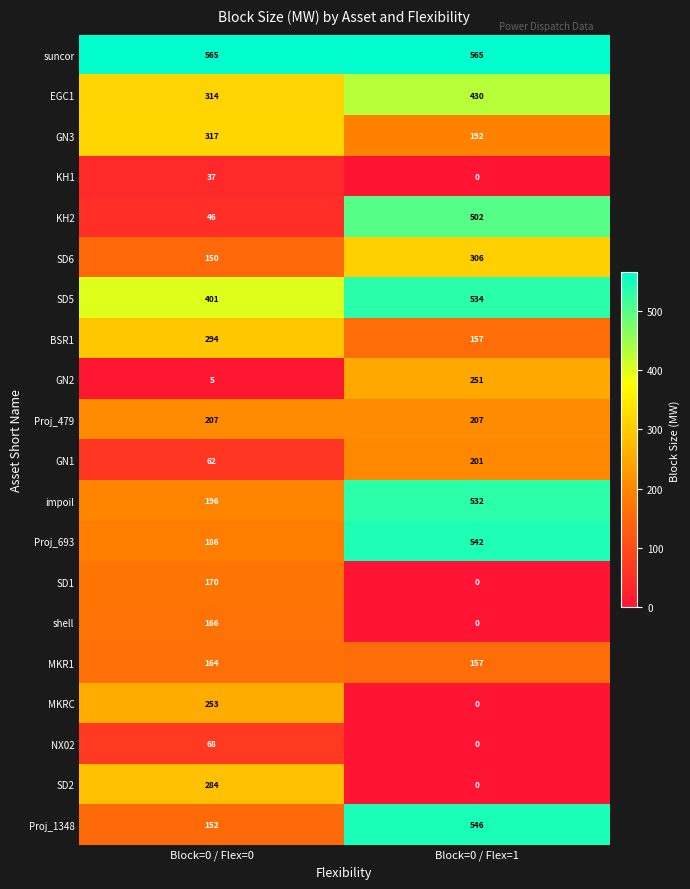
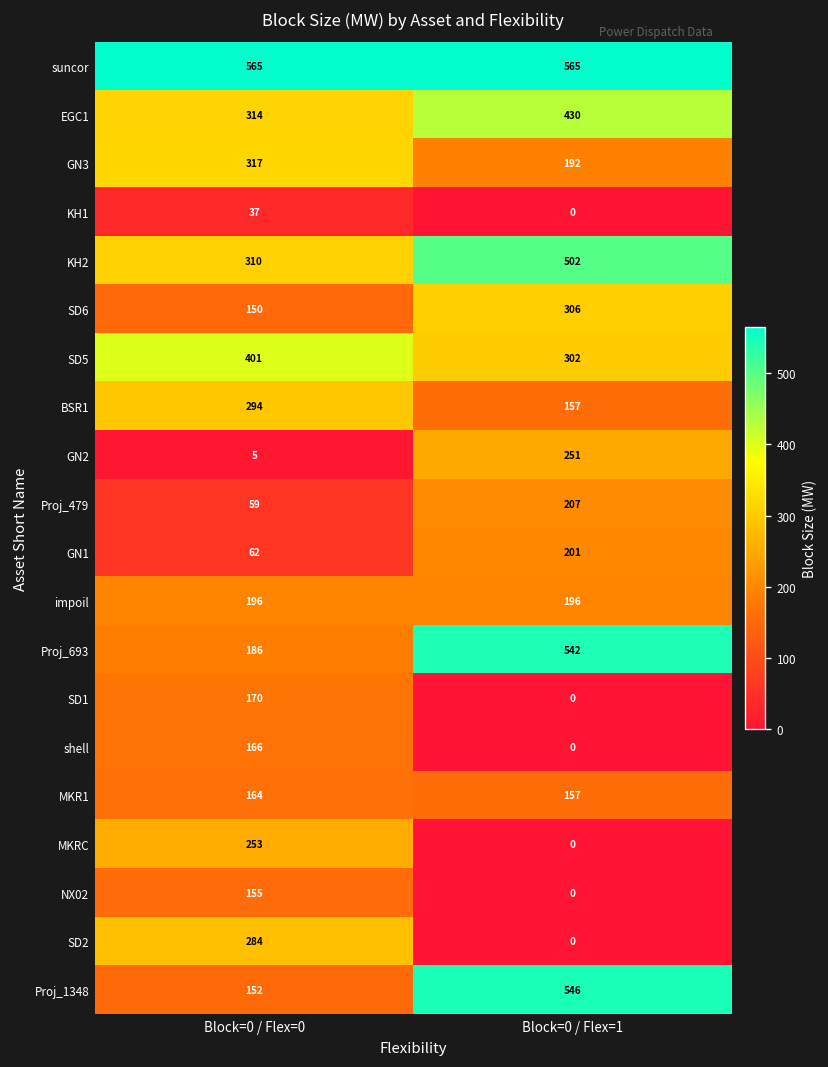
  {
    "suncor": {
      "Block=0 / Flex=0": 565,
      "Block=0 / Flex=1": 565
    },
    "EGC1": {
      "Block=0 / Flex=0": 314,
      "Block=0 / Flex=1": 430
    },
    "GN3": {
      "Block=0 / Flex=0": 317,
      "Block=0 / Flex=1": 192
    },
    "KH1": {
      "Block=0 / Flex=0": 37,
      "Block=0 / Flex=1": 0
    },
    "KH2": {
-     "Block=0 / Flex=0": 46,
+     "Block=0 / Flex=0": 310,
      "Block=0 / Flex=1": 502
    },
    "SD6": {
      "Block=0 / Flex=0": 150,
      "Block=0 / Flex=1": 306
    },
    "SD5": {
      "Block=0 / Flex=0": 401,
-     "Block=0 / Flex=1": 534
+     "Block=0 / Flex=1": 302
    },
    "BSR1": {
      "Block=0 / Flex=0": 294,
      "Block=0 / Flex=1": 157
    },
    "GN2": {
      "Block=0 / Flex=0": 5,
      "Block=0 / Flex=1": 251
    },
    "Proj_479": {
-     "Block=0 / Flex=0": 207,
+     "Block=0 / Flex=0": 59,
      "Block=0 / Flex=1": 207
    },
    "GN1": {
      "Block=0 / Flex=0": 62,
      "Block=0 / Flex=1": 201
    },
    "impoil": {
      "Block=0 / Flex=0": 196,
-     "Block=0 / Flex=1": 532
+     "Block=0 / Flex=1": 196
    },
    "Proj_693": {
      "Block=0 / Flex=0": 186,
      "Block=0 / Flex=1": 542
    },
    "SD1": {
      "Block=0 / Flex=0": 170,
      "Block=0 / Flex=1": 0
    },
    "shell": {
      "Block=0 / Flex=0": 166,
      "Block=0 / Flex=1": 0
    },
    "MKR1": {
      "Block=0 / Flex=0": 164,
      "Block=0 / Flex=1": 157
    },
    "MKRC": {
      "Block=0 / Flex=0": 253,
      "Block=0 / Flex=1": 0
    },
    "NX02": {
-     "Block=0 / Flex=0": 68,
+     "Block=0 / Flex=0": 155,
      "Block=0 / Flex=1": 0
    },
    "SD2": {
      "Block=0 / Flex=0": 284,
      "Block=0 / Flex=1": 0
    },
    "Proj_1348": {
      "Block=0 / Flex=0": 152,
      "Block=0 / Flex=1": 546
    }
  }
